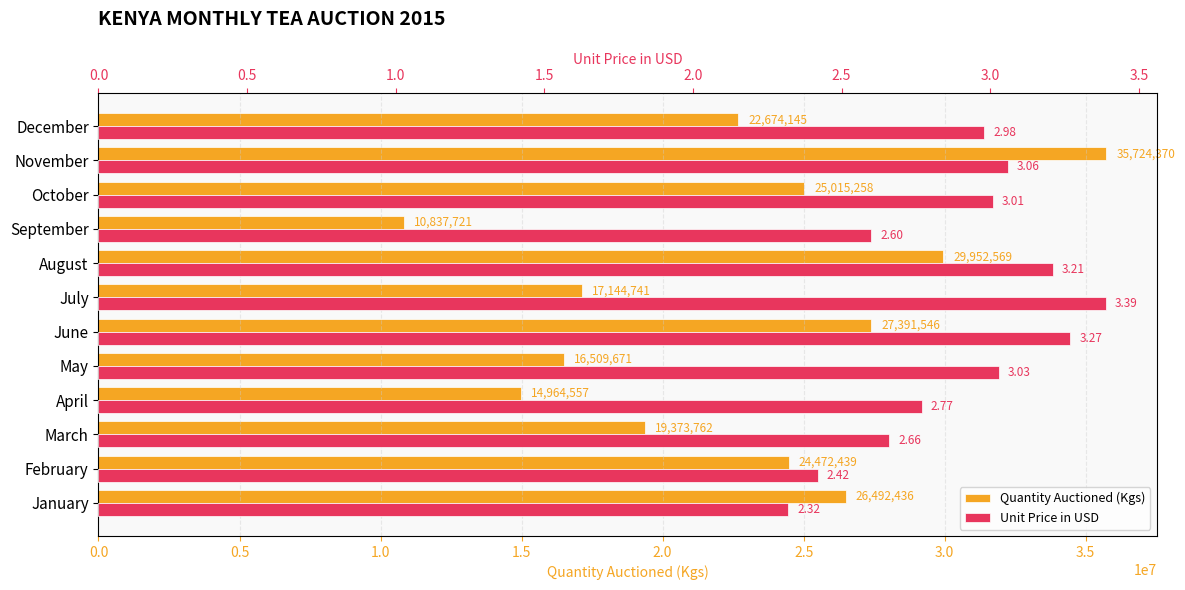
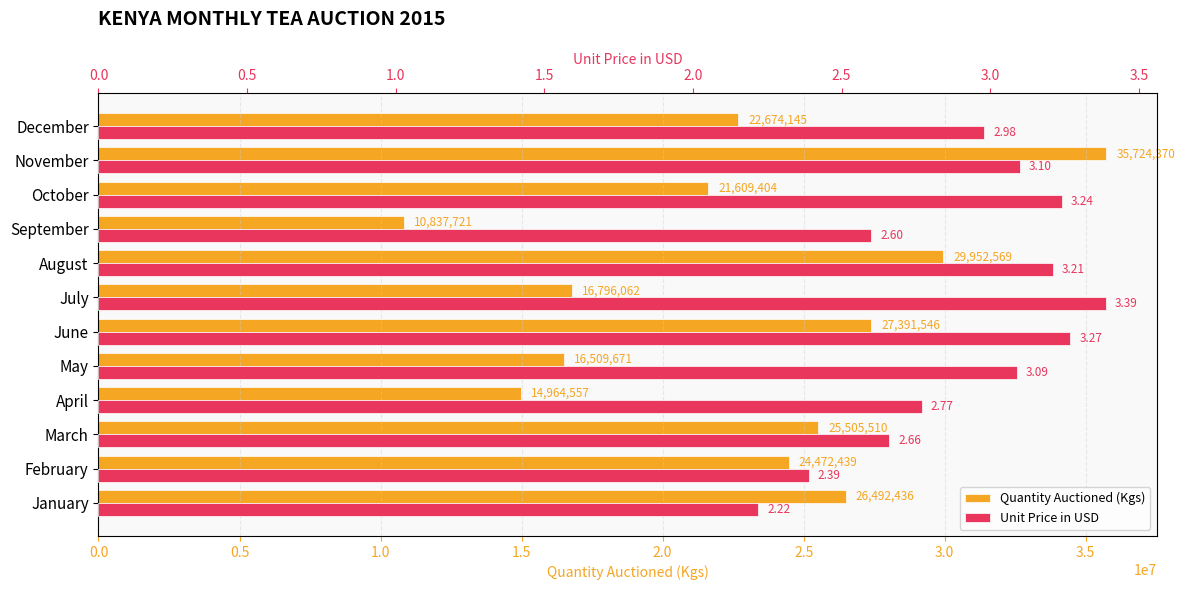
  {
    "Quantity Auctioned (Kgs)": {
      "December": "22,674,145",
      "November": "35,724,370",
-     "October": "25,015,258",
+     "October": "21,609,404",
      "September": "10,837,721",
      "August": "29,952,569",
-     "July": "17,144,741",
+     "July": "16,796,062",
      "June": "27,391,546",
      "May": "16,509,671",
      "April": "14,964,557",
-     "March": "19,373,762",
+     "March": "25,505,510",
      "February": "24,472,439",
      "January": "26,492,436"
    },
    "Unit Price in USD": {
      "December": "2.98",
-     "November": "3.06",
-     "October": "3.01",
+     "November": "3.10",
+     "October": "3.24",
      "September": "2.60",
      "August": "3.21",
      "July": "3.39",
      "June": "3.27",
-     "May": "3.03",
+     "May": "3.09",
      "April": "2.77",
      "March": "2.66",
-     "February": "2.42",
-     "January": "2.32"
+     "February": "2.39",
+     "January": "2.22"
    }
  }
